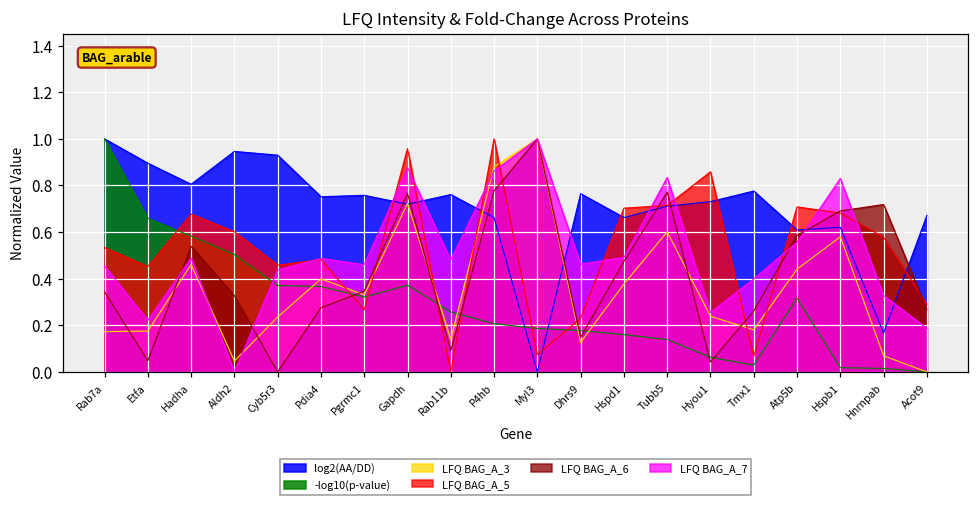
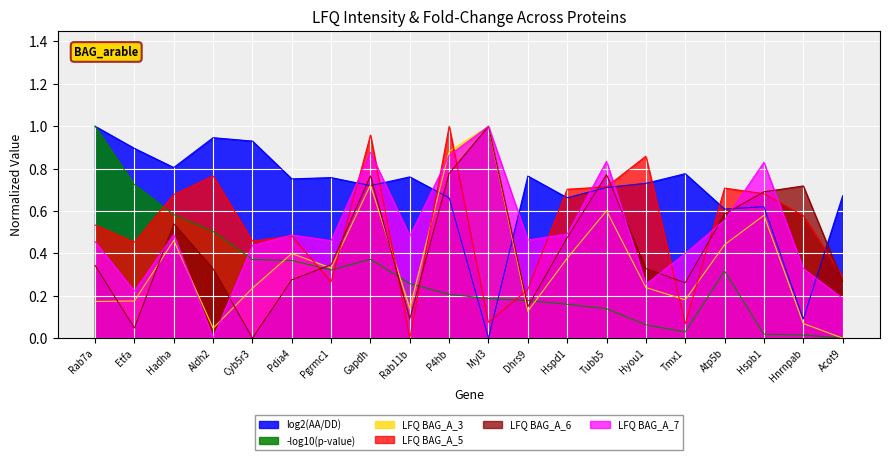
  {
    "log2(AA/DD)": {
      "Etfa": 0.90,
      "Hadha": 0.81,
      "Aldh2": 0.95,
      "Cyb5r3": 0.93,
      "Pdia4": 0.75,
      "Pgrmc1": 0.76,
      "Rab11b": 0.76,
      "P4hb": 0.66,
      "Myl3": 0.00,
      "Dhrs9": 0.76,
      "Hspd1": 0.66,
      "Hyou1": 0.73,
      "Tmx1": 0.78,
      "Atp5b": 0.61,
      "Hspb1": 0.62,
-     "Hnrnpab": 0.17,
+     "Hnrnpab": 0.09,
      "Acot9": 0.67
    },
    "-log10(p-value)": {
-     "Etfa": 0.66,
+     "Etfa": 0.72,
      "Hadha": 0.58,
      "Aldh2": 0.50,
      "Cyb5r3": 0.37,
      "Pdia4": 0.37,
      "Gapdh": 0.37,
      "Rab11b": 0.26,
      "P4hb": 0.21,
      "Myl3": 0.19,
      "Dhrs9": 0.18,
      "Hspd1": 0.16,
      "Tubb5": 0.14,
      "Hyou1": 0.06,
      "Tmx1": 0.03,
      "Atp5b": 0.32,
      "Hspb1": 0.02,
      "Hnrnpab": 0.01
    },
    "LFQ BAG_A_3": {
      "Rab7a": 0.17,
      "Etfa": 0.18,
      "Hadha": 0.46,
      "Aldh2": 0.05,
      "Cyb5r3": 0.24,
      "Pdia4": 0.40,
      "Rab11b": 0.14,
      "P4hb": 0.88,
      "Dhrs9": 0.13,
      "Hspd1": 0.38,
      "Tubb5": 0.60,
      "Hyou1": 0.24,
      "Tmx1": 0.18,
      "Atp5b": 0.44,
      "Hspb1": 0.58,
      "Hnrnpab": 0.07
    },
    "LFQ BAG_A_5": {
      "Rab7a": 0.53,
      "Etfa": 0.45,
      "Hadha": 0.68,
-     "Aldh2": 0.60,
+     "Aldh2": 0.77,
      "Cyb5r3": 0.46,
      "Pgrmc1": 0.27,
      "Gapdh": 0.96,
      "Rab11b": 0.00,
      "P4hb": 1.00,
      "Myl3": 0.07,
      "Dhrs9": 0.23,
      "Hspd1": 0.70,
      "Hyou1": 0.86,
      "Tmx1": 0.07,
      "Atp5b": 0.71,
      "Hnrnpab": 0.58,
      "Acot9": 0.29
    },
    "LFQ BAG_A_6": {
      "Rab7a": 0.34,
      "Etfa": 0.05,
      "Hadha": 0.54,
      "Aldh2": 0.33,
      "Cyb5r3": 0.00,
      "Pdia4": 0.28,
      "Pgrmc1": 0.35,
      "Gapdh": 0.77,
      "Rab11b": 0.09,
      "P4hb": 0.78,
      "Dhrs9": 0.15,
      "Hspd1": 0.47,
      "Tubb5": 0.77,
-     "Hyou1": 0.04,
+     "Hyou1": 0.33,
      "Tmx1": 0.26,
      "Atp5b": 0.59,
      "Hnrnpab": 0.72,
      "Acot9": 0.27
    },
    "LFQ BAG_A_7": {
      "Rab7a": 0.45,
      "Etfa": 0.22,
      "Hadha": 0.49,
      "Aldh2": 0.00,
      "Cyb5r3": 0.44,
      "Pgrmc1": 0.46,
      "Gapdh": 0.88,
      "Rab11b": 0.48,
      "P4hb": 0.86,
      "Dhrs9": 0.46,
      "Hspd1": 0.49,
      "Tubb5": 0.83,
      "Hyou1": 0.25,
      "Tmx1": 0.40,
      "Atp5b": 0.56,
      "Hspb1": 0.83,
      "Hnrnpab": 0.33,
      "Acot9": 0.19
    }
  }
